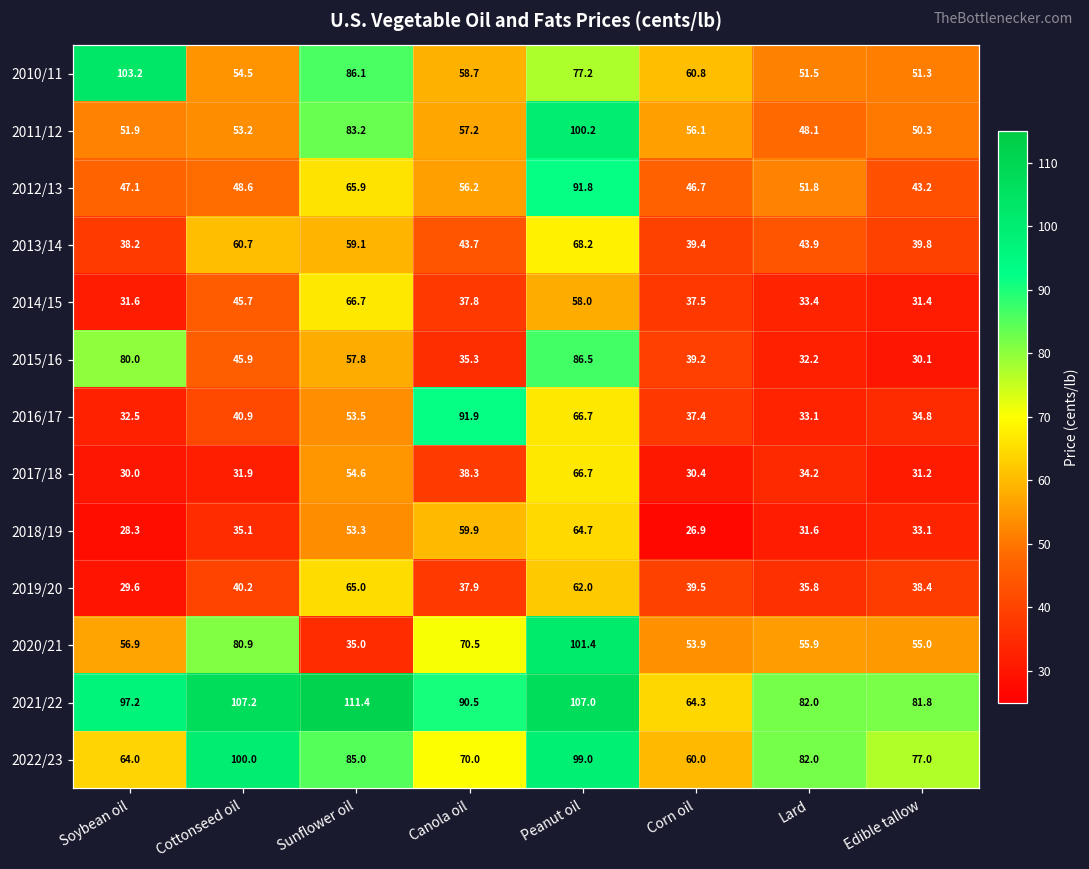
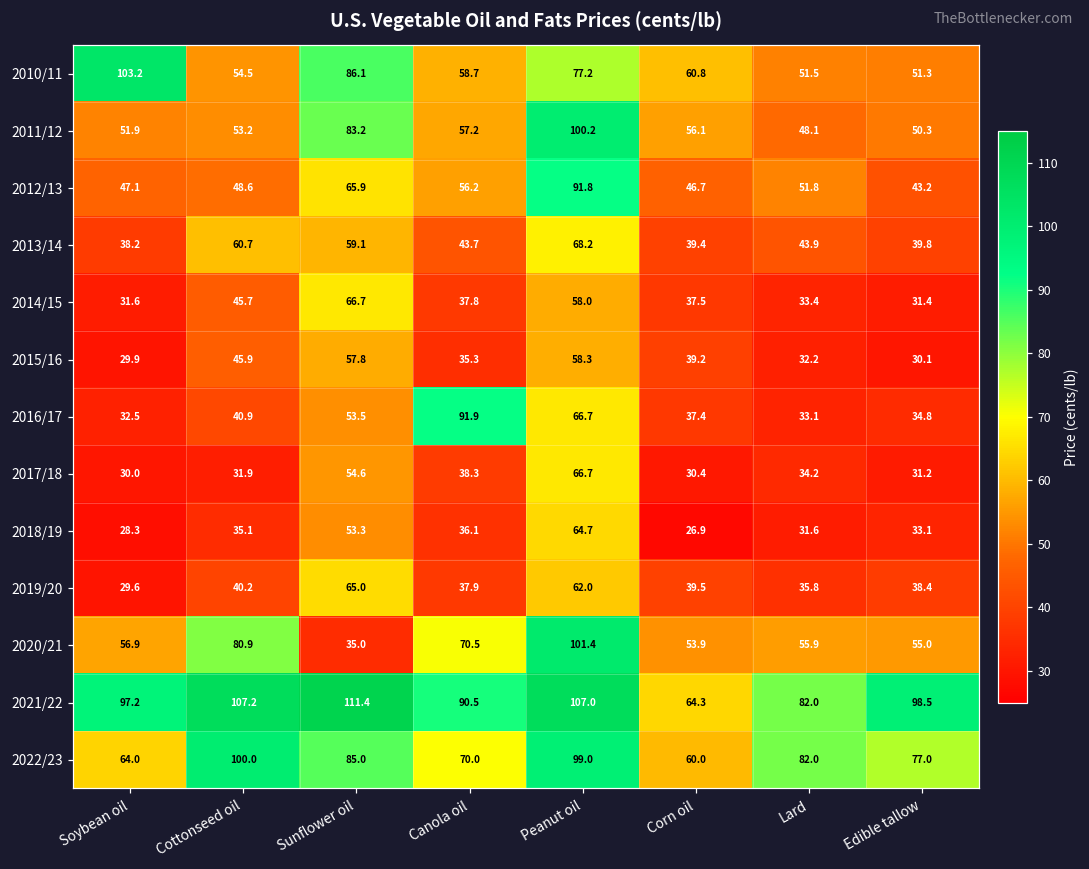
  {
    "2010/11": {
      "Soybean oil": 103.2,
      "Cottonseed oil": 54.5,
      "Sunflower oil": 86.1,
      "Canola oil": 58.7,
      "Peanut oil": 77.2,
      "Corn oil": 60.8,
      "Lard": 51.5,
      "Edible tallow": 51.3
    },
    "2011/12": {
      "Soybean oil": 51.9,
      "Cottonseed oil": 53.2,
      "Sunflower oil": 83.2,
      "Canola oil": 57.2,
      "Peanut oil": 100.2,
      "Corn oil": 56.1,
      "Lard": 48.1,
      "Edible tallow": 50.3
    },
    "2012/13": {
      "Soybean oil": 47.1,
      "Cottonseed oil": 48.6,
      "Sunflower oil": 65.9,
      "Canola oil": 56.2,
      "Peanut oil": 91.8,
      "Corn oil": 46.7,
      "Lard": 51.8,
      "Edible tallow": 43.2
    },
    "2013/14": {
      "Soybean oil": 38.2,
      "Cottonseed oil": 60.7,
      "Sunflower oil": 59.1,
      "Canola oil": 43.7,
      "Peanut oil": 68.2,
      "Corn oil": 39.4,
      "Lard": 43.9,
      "Edible tallow": 39.8
    },
    "2014/15": {
      "Soybean oil": 31.6,
      "Cottonseed oil": 45.7,
      "Sunflower oil": 66.7,
      "Canola oil": 37.8,
      "Peanut oil": 58.0,
      "Corn oil": 37.5,
      "Lard": 33.4,
      "Edible tallow": 31.4
    },
    "2015/16": {
-     "Soybean oil": 80.0,
+     "Soybean oil": 29.9,
      "Cottonseed oil": 45.9,
      "Sunflower oil": 57.8,
      "Canola oil": 35.3,
-     "Peanut oil": 86.5,
+     "Peanut oil": 58.3,
      "Corn oil": 39.2,
      "Lard": 32.2,
      "Edible tallow": 30.1
    },
    "2016/17": {
      "Soybean oil": 32.5,
      "Cottonseed oil": 40.9,
      "Sunflower oil": 53.5,
      "Canola oil": 91.9,
      "Peanut oil": 66.7,
      "Corn oil": 37.4,
      "Lard": 33.1,
      "Edible tallow": 34.8
    },
    "2017/18": {
      "Soybean oil": 30.0,
      "Cottonseed oil": 31.9,
      "Sunflower oil": 54.6,
      "Canola oil": 38.3,
      "Peanut oil": 66.7,
      "Corn oil": 30.4,
      "Lard": 34.2,
      "Edible tallow": 31.2
    },
    "2018/19": {
      "Soybean oil": 28.3,
      "Cottonseed oil": 35.1,
      "Sunflower oil": 53.3,
-     "Canola oil": 59.9,
+     "Canola oil": 36.1,
      "Peanut oil": 64.7,
      "Corn oil": 26.9,
      "Lard": 31.6,
      "Edible tallow": 33.1
    },
    "2019/20": {
      "Soybean oil": 29.6,
      "Cottonseed oil": 40.2,
      "Sunflower oil": 65.0,
      "Canola oil": 37.9,
      "Peanut oil": 62.0,
      "Corn oil": 39.5,
      "Lard": 35.8,
      "Edible tallow": 38.4
    },
    "2020/21": {
      "Soybean oil": 56.9,
      "Cottonseed oil": 80.9,
      "Sunflower oil": 35.0,
      "Canola oil": 70.5,
      "Peanut oil": 101.4,
      "Corn oil": 53.9,
      "Lard": 55.9,
      "Edible tallow": 55.0
    },
    "2021/22": {
      "Soybean oil": 97.2,
      "Cottonseed oil": 107.2,
      "Sunflower oil": 111.4,
      "Canola oil": 90.5,
      "Peanut oil": 107.0,
      "Corn oil": 64.3,
      "Lard": 82.0,
-     "Edible tallow": 81.8
+     "Edible tallow": 98.5
    },
    "2022/23": {
      "Soybean oil": 64.0,
      "Cottonseed oil": 100.0,
      "Sunflower oil": 85.0,
      "Canola oil": 70.0,
      "Peanut oil": 99.0,
      "Corn oil": 60.0,
      "Lard": 82.0,
      "Edible tallow": 77.0
    }
  }
